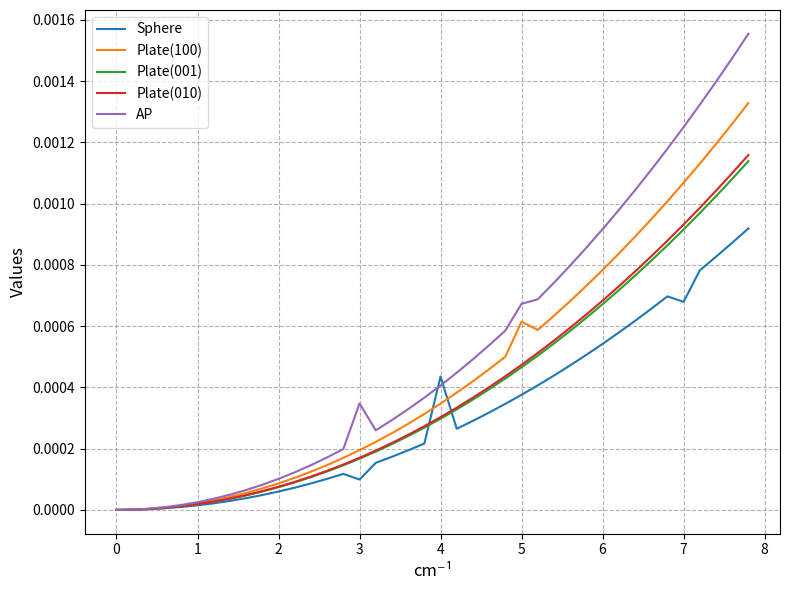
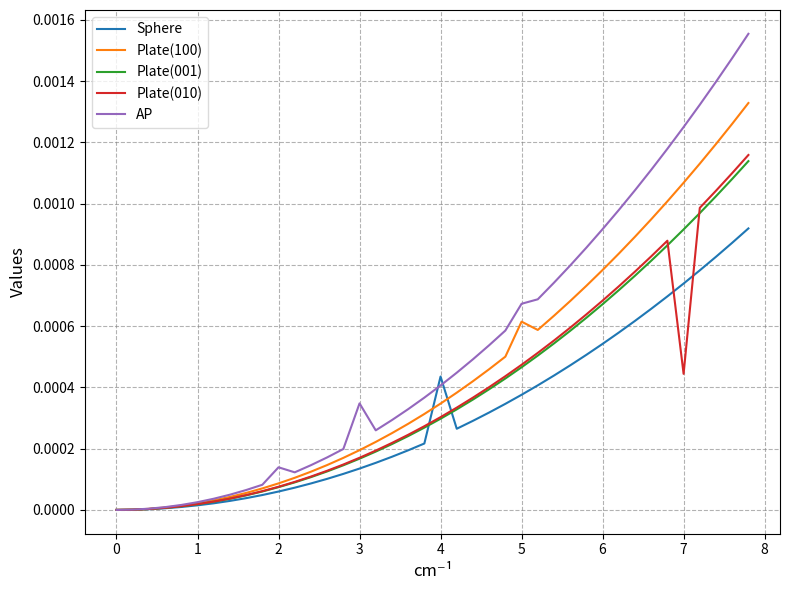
  {
    "Sphere": {
      "2": 0.00006,
-     "3": 0.00010,
+     "3": 0.00014,
      "4": 0.00044,
      "5": 0.00038,
      "6": 0.00054,
-     "7": 0.00068
+     "7": 0.00074
    },
    "Plate(100)": {
      "2": 0.00009,
      "3": 0.00020,
      "4": 0.00035,
      "5": 0.00061,
      "6": 0.00078,
      "7": 0.00107
    },
    "Plate(001)": {
      "6": 0.00067,
      "7": 0.00092
    },
    "Plate(010)": {
      "6": 0.00068,
-     "7": 0.00093
+     "7": 0.00044
    },
    "AP": {
-     "2": 0.00010,
+     "2": 0.00014,
      "3": 0.00035,
      "4": 0.00041,
      "5": 0.00067,
      "6": 0.00092,
      "7": 0.00125
    }
  }
